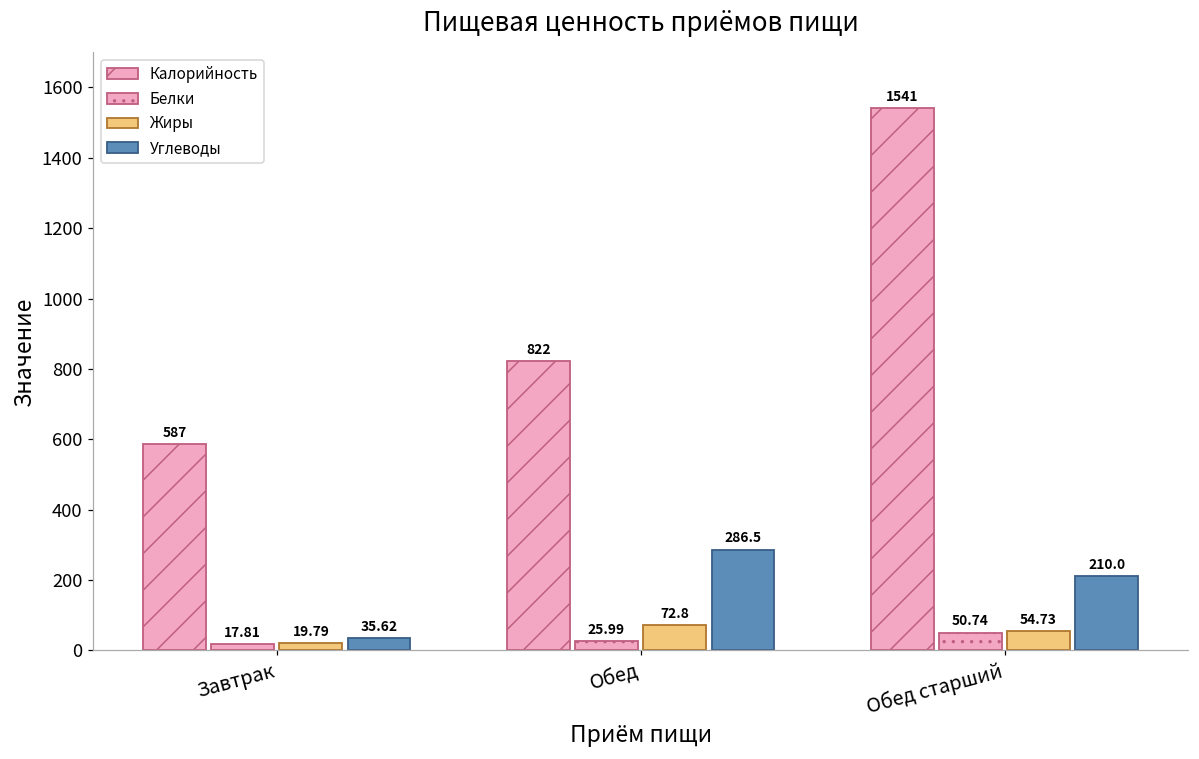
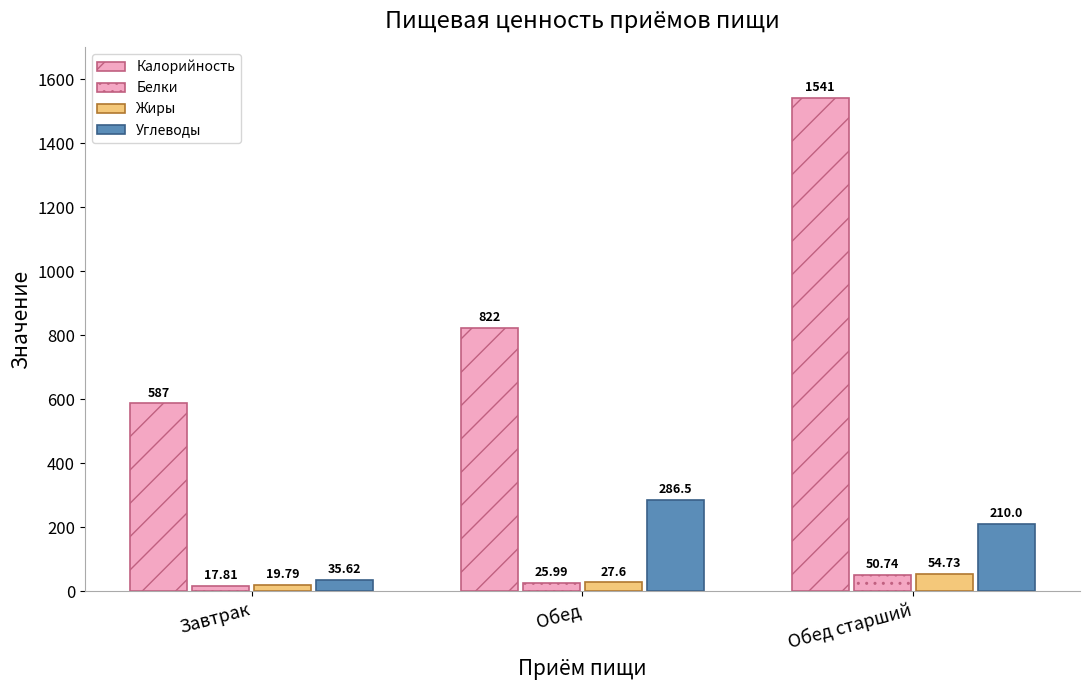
  {
    "Жиры": {
      "Завтрак": 19.79,
-     "Обед": 72.8,
+     "Обед": 27.6,
      "Обед старший": 54.73
    },
    "Углеводы": {
      "Завтрак": 35.62,
      "Обед": 286.5,
      "Обед старший": 210.0
    }
  }
